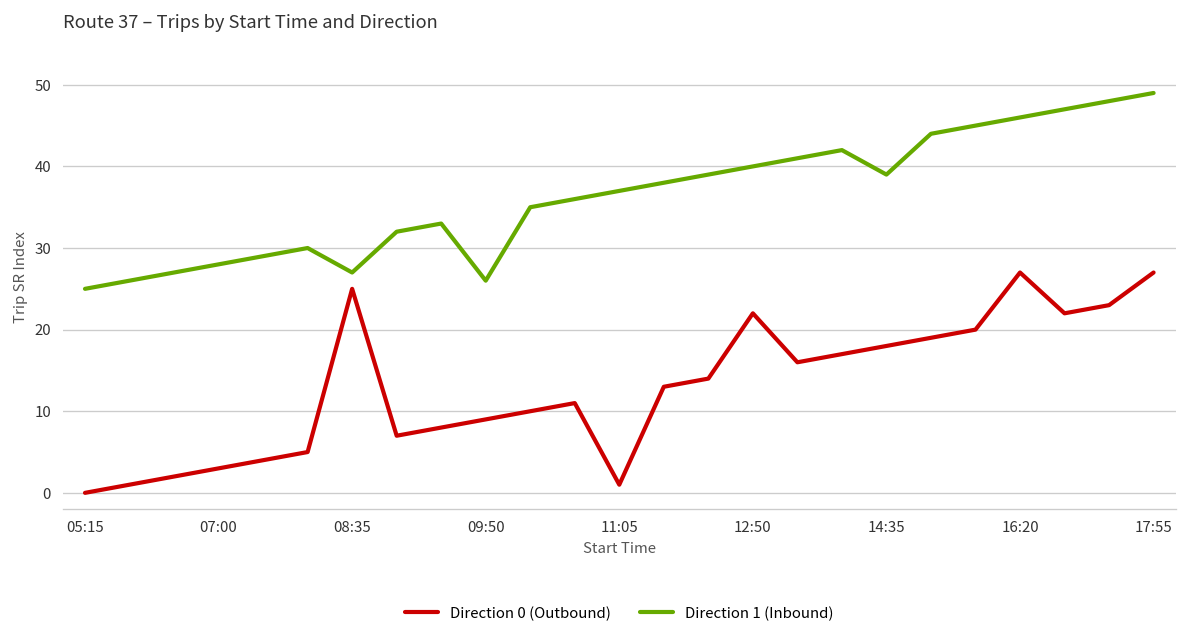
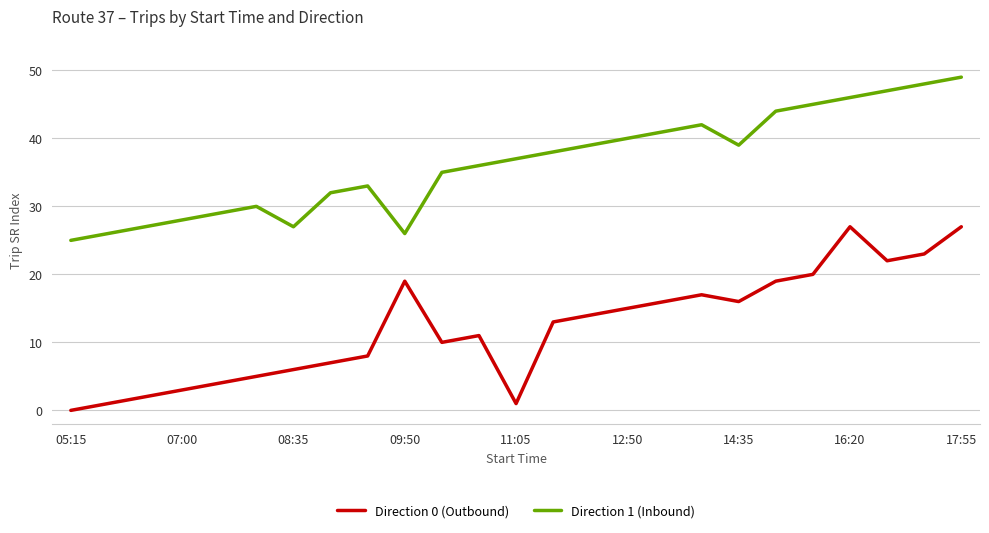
  {
    "Direction 0 (Outbound)": {
      "05:15": 0,
      "07:00": 3,
-     "08:35": 25,
-     "09:50": 9,
+     "08:35": 6,
+     "09:50": 19,
      "11:05": 1,
-     "12:50": 22,
-     "14:35": 18,
+     "12:50": 15,
+     "14:35": 16,
      "16:20": 27,
      "17:55": 27
    },
    "Direction 1 (Inbound)": {
      "05:15": 25,
      "07:00": 28,
      "08:35": 27,
      "09:50": 26,
      "11:05": 37,
      "12:50": 40,
      "14:35": 39,
      "16:20": 46,
      "17:55": 49
    }
  }
